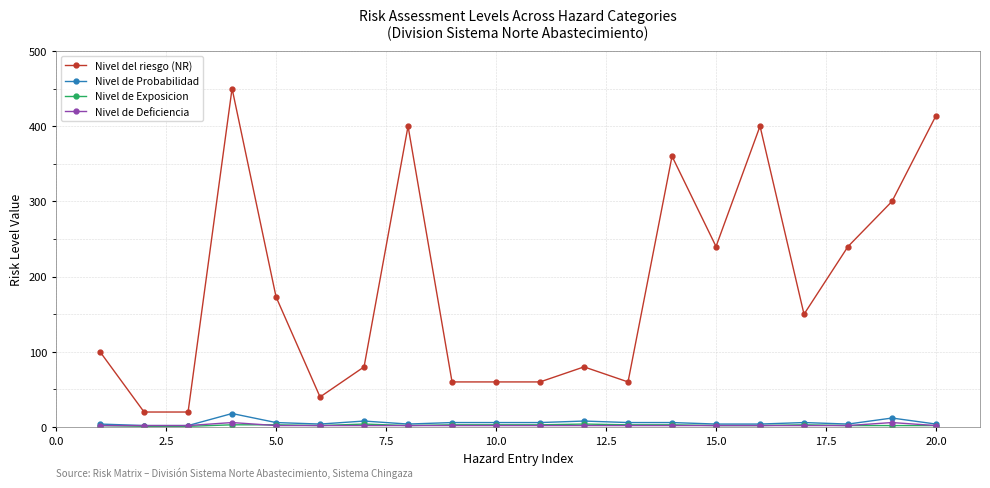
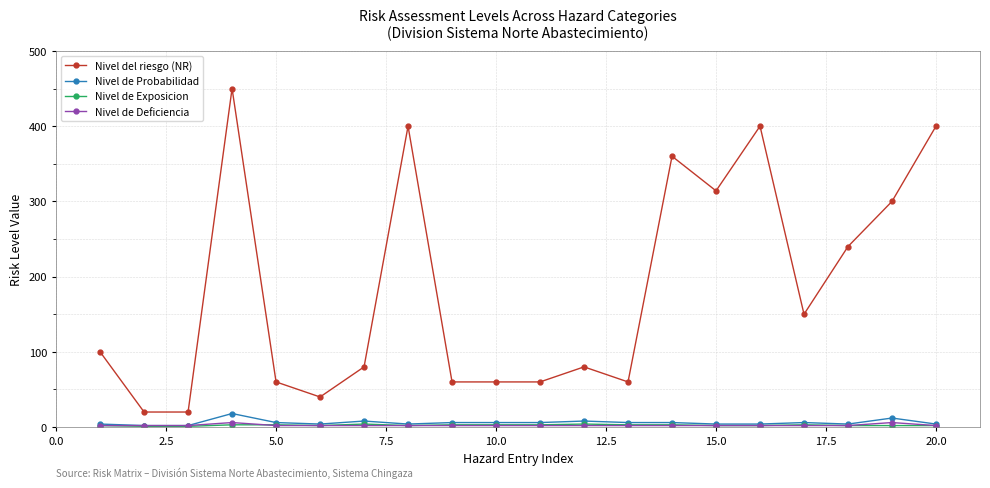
  {
    "Nivel del riesgo (NR)": {
-     "5.0": 170,
+     "5.0": 60,
      "10.0": 60,
-     "15.0": 240,
-     "20.0": 410
+     "15.0": 310,
+     "20.0": 400
    }
  }
